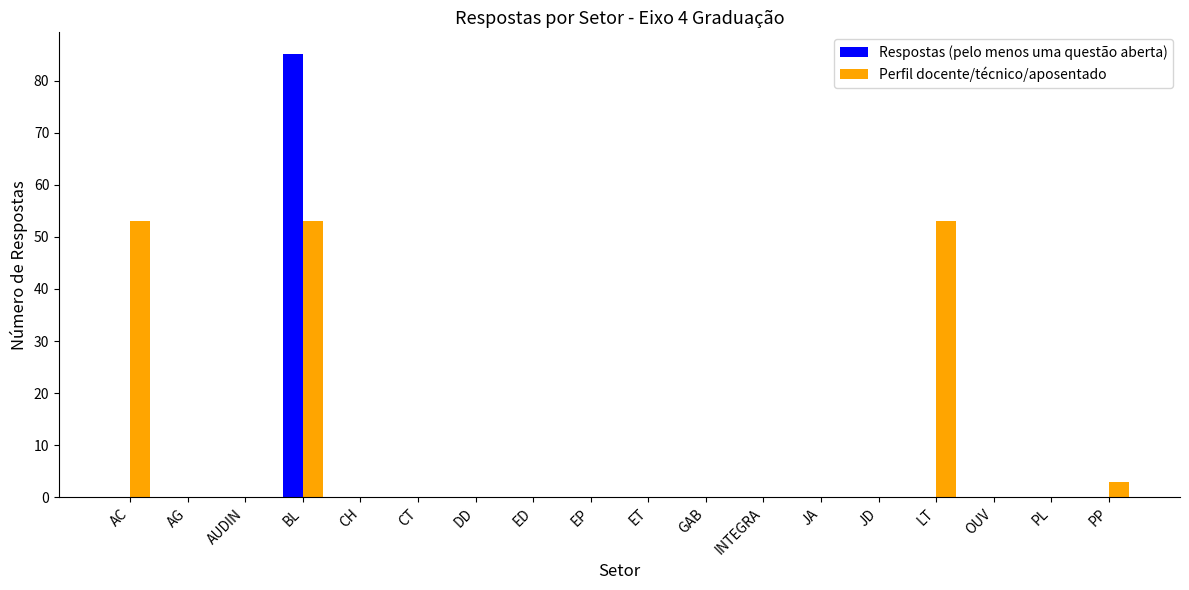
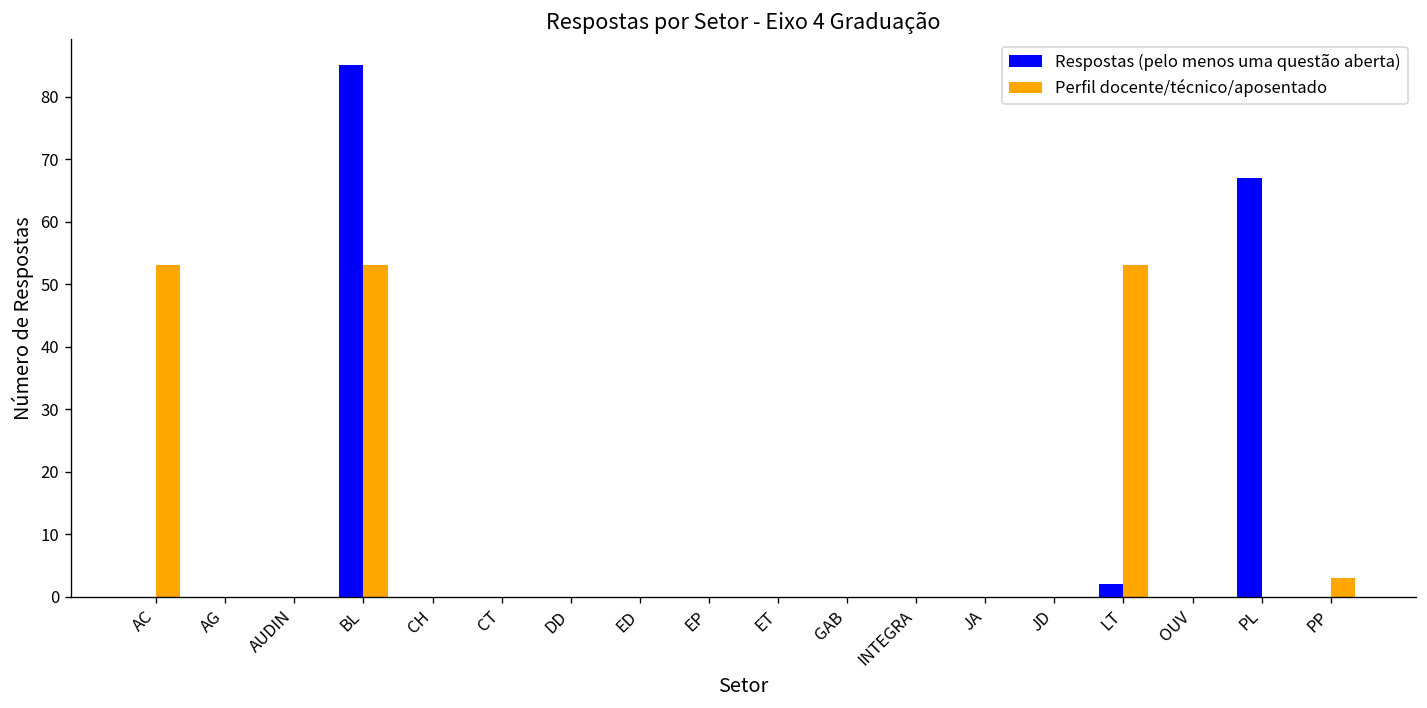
  {
    "Respostas (pelo menos uma questão aberta)": {
      "AC": 0,
      "AG": 0,
      "AUDIN": 0,
      "BL": 85,
      "CH": 0,
      "CT": 0,
      "DD": 0,
      "ED": 0,
      "EP": 0,
      "ET": 0,
      "GAB": 0,
      "INTEGRA": 0,
      "JA": 0,
      "JD": 0,
-     "LT": 0,
+     "LT": 2,
      "OUV": 0,
-     "PL": 0,
+     "PL": 67,
      "PP": 0
    },
    "Perfil docente/técnico/aposentado": {
      "AC": 53,
      "AG": 0,
      "AUDIN": 0,
      "BL": 53,
      "CH": 0,
      "CT": 0,
      "DD": 0,
      "ED": 0,
      "EP": 0,
      "ET": 0,
      "GAB": 0,
      "INTEGRA": 0,
      "JA": 0,
      "JD": 0,
      "LT": 53,
      "OUV": 0,
      "PL": 0,
      "PP": 3
    }
  }
